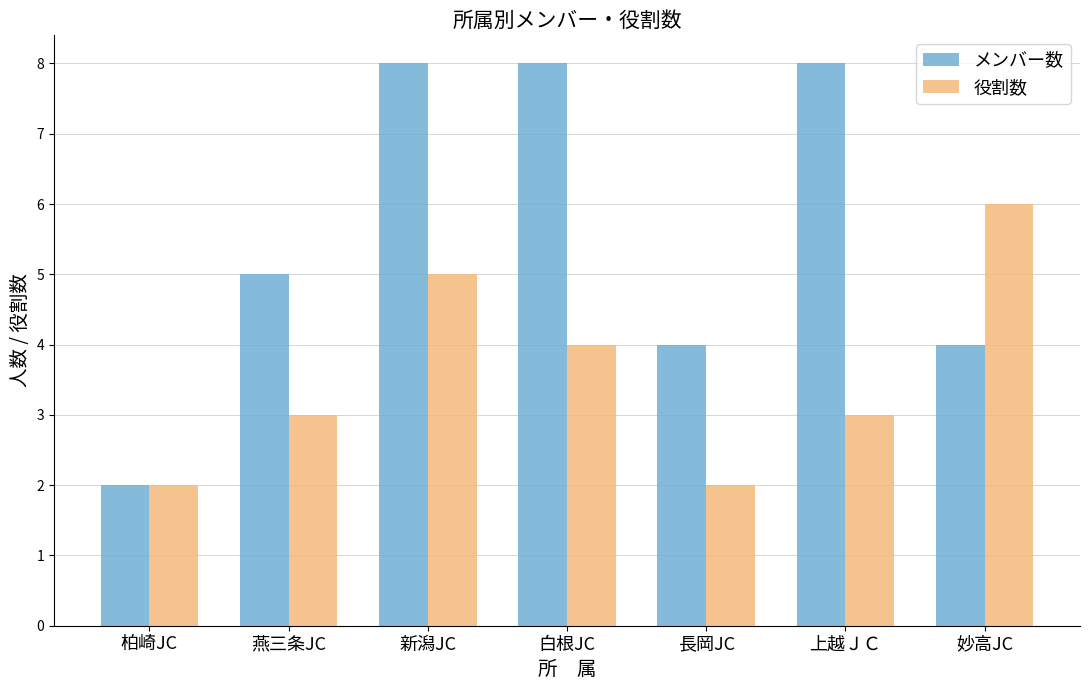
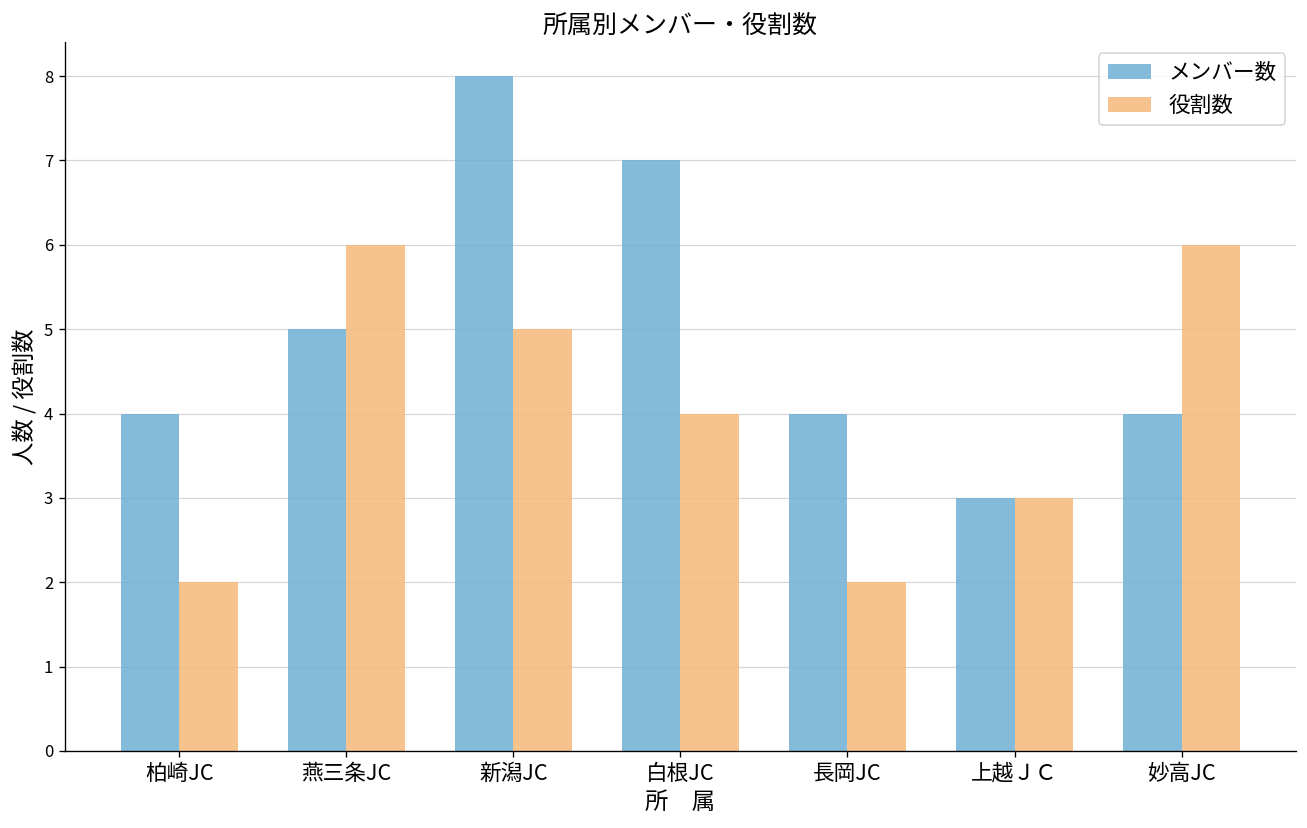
  {
    "メンバー数": {
-     "柏崎JC": 2,
+     "柏崎JC": 4,
      "燕三条JC": 5,
      "新潟JC": 8,
-     "白根JC": 8,
+     "白根JC": 7,
      "長岡JC": 4,
-     "上越ＪＣ": 8,
+     "上越ＪＣ": 3,
      "妙高JC": 4
    },
    "役割数": {
      "柏崎JC": 2,
-     "燕三条JC": 3,
+     "燕三条JC": 6,
      "新潟JC": 5,
      "白根JC": 4,
      "長岡JC": 2,
      "上越ＪＣ": 3,
      "妙高JC": 6
    }
  }
